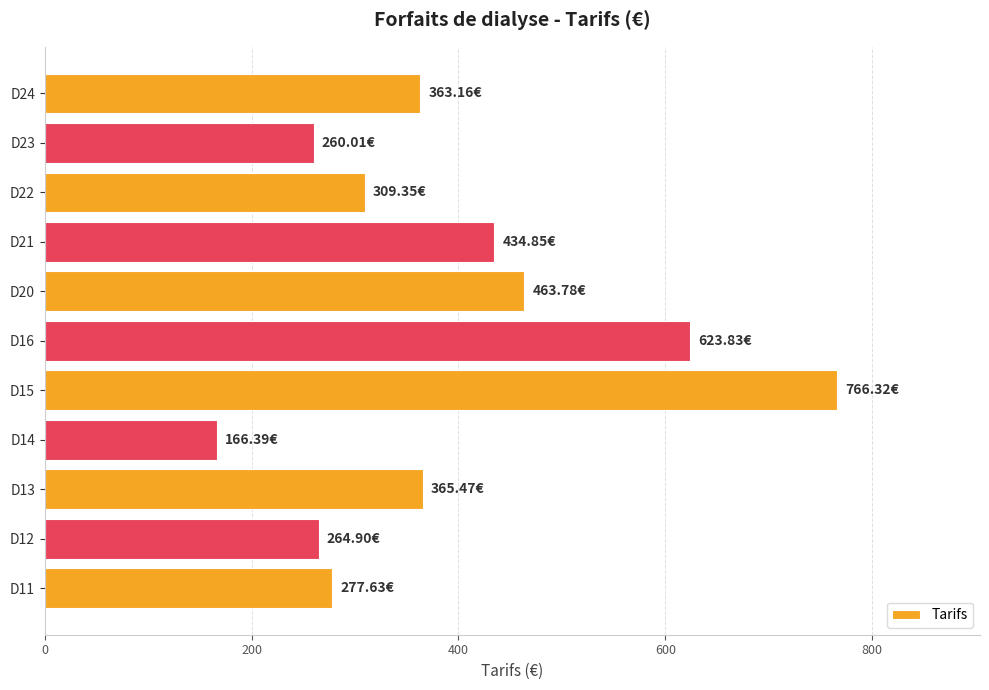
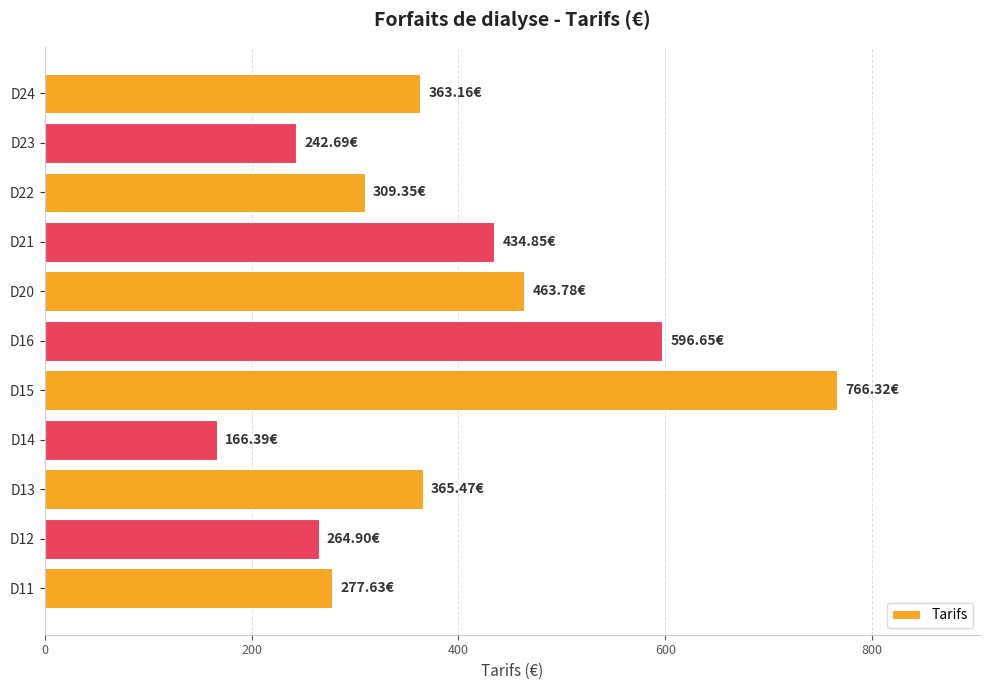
  {
    "D24": "363.16€",
-   "D23": "260.01€",
+   "D23": "242.69€",
    "D22": "309.35€",
    "D21": "434.85€",
    "D20": "463.78€",
-   "D16": "623.83€",
+   "D16": "596.65€",
    "D15": "766.32€",
    "D14": "166.39€",
    "D13": "365.47€",
    "D12": "264.90€",
    "D11": "277.63€"
  }
